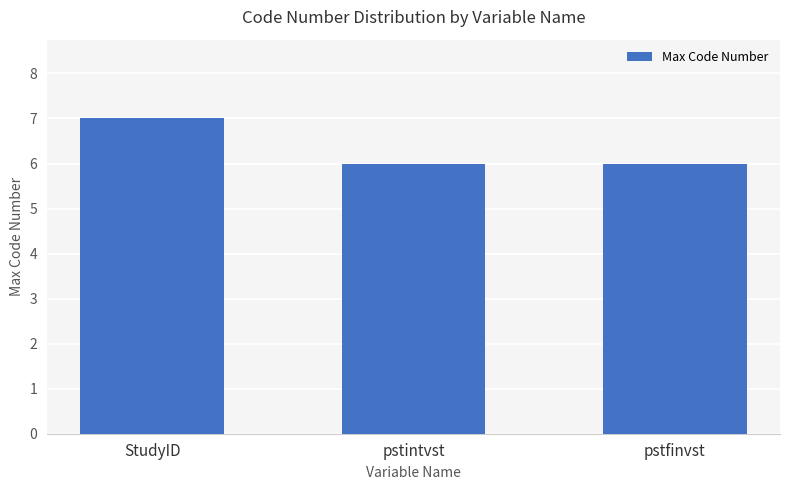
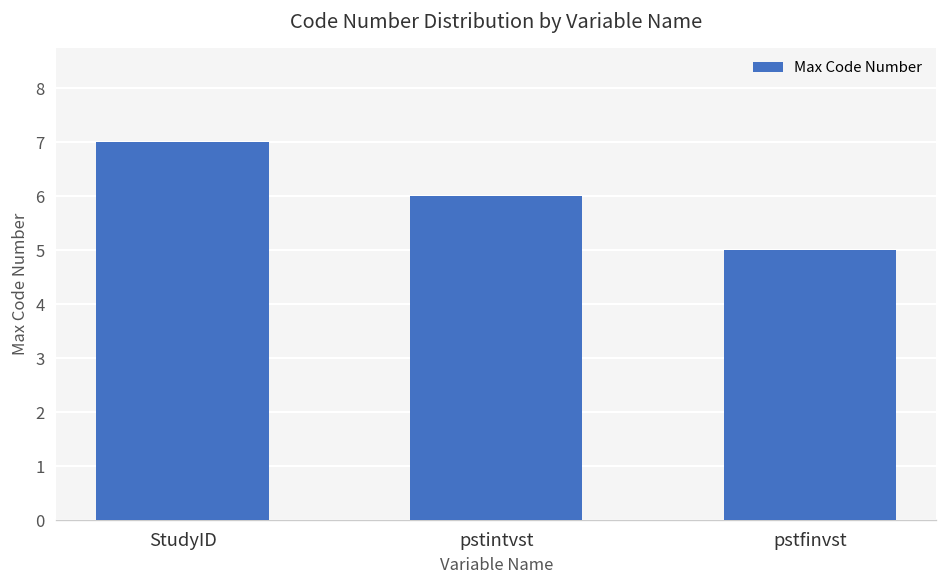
  {
    "StudyID": 7,
    "pstintvst": 6,
-   "pstfinvst": 6
+   "pstfinvst": 5
  }
